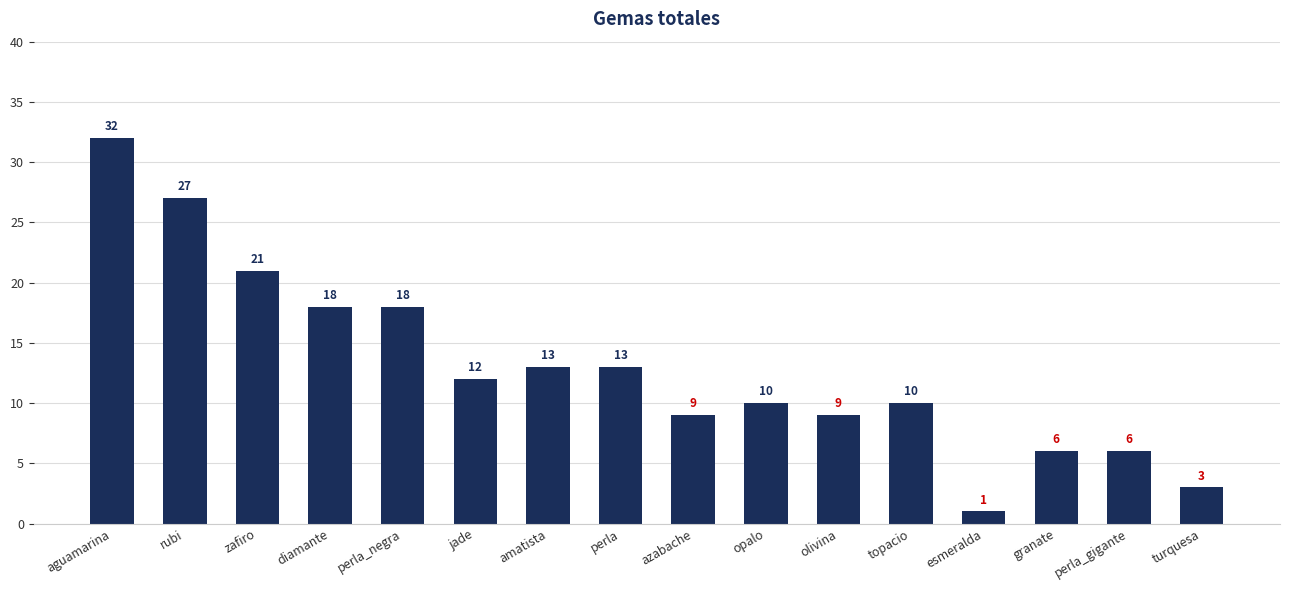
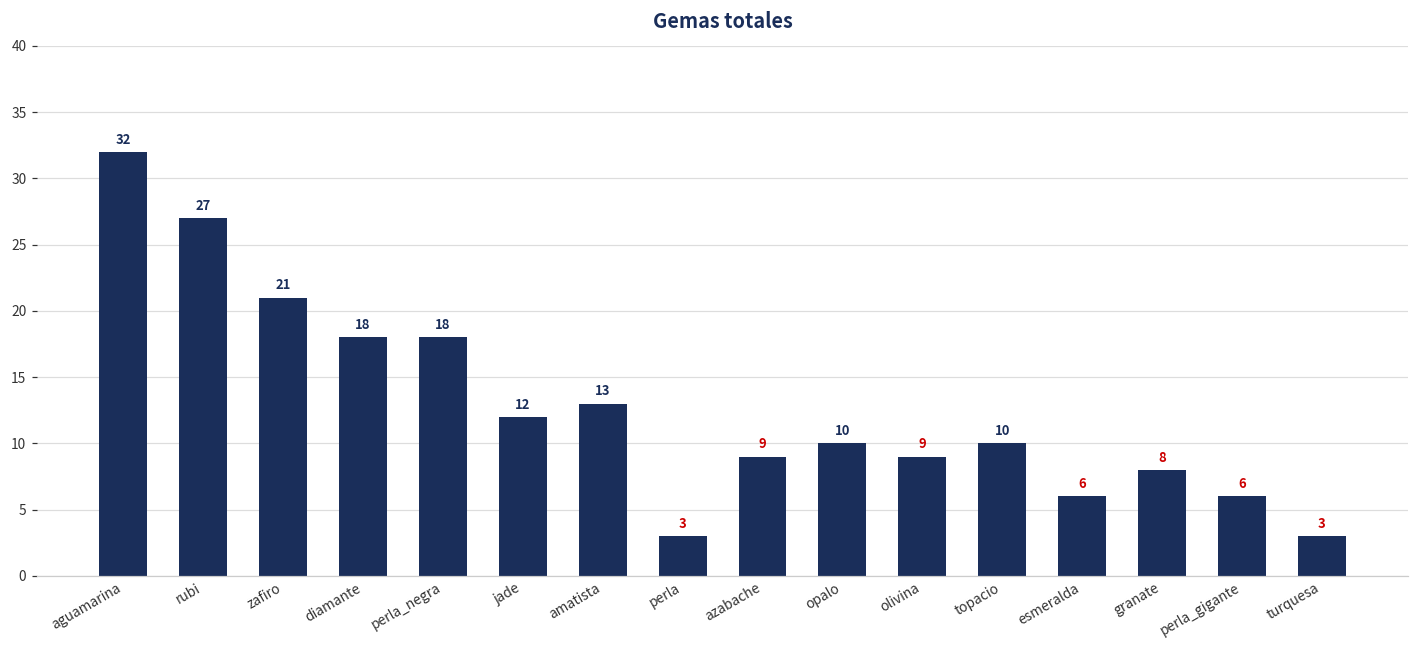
  {
    "aguamarina": 32,
    "rubi": 27,
    "zafiro": 21,
    "diamante": 18,
    "perla_negra": 18,
    "jade": 12,
    "amatista": 13,
-   "perla": 13,
+   "perla": 3,
    "azabache": 9,
    "opalo": 10,
    "olivina": 9,
    "topacio": 10,
-   "esmeralda": 1,
-   "granate": 6,
+   "esmeralda": 6,
+   "granate": 8,
    "perla_gigante": 6,
    "turquesa": 3
  }
